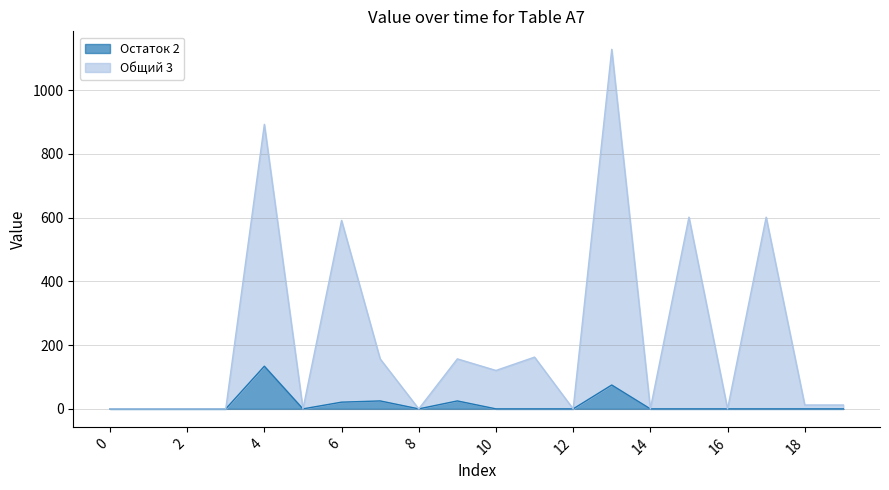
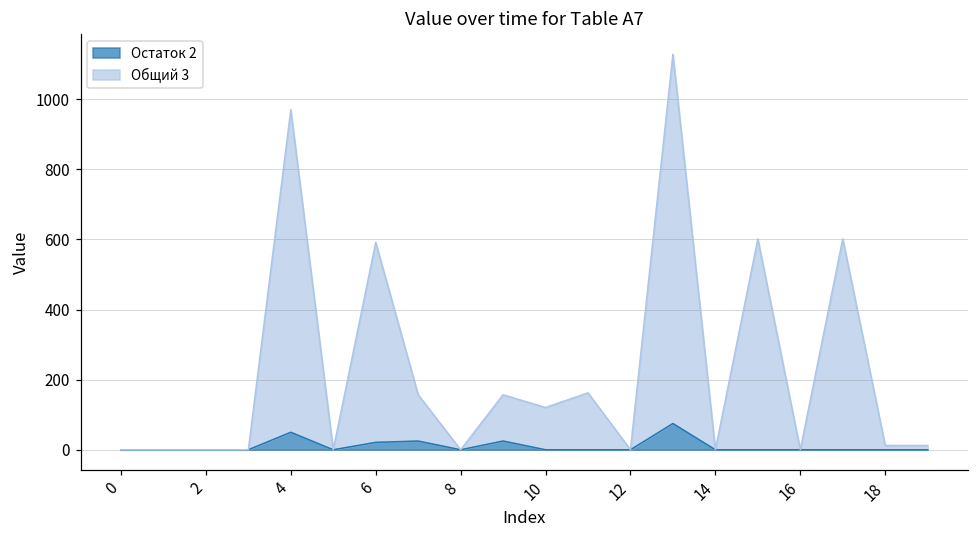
  {
    "Остаток 2": {
-     "4": 130,
+     "4": 50,
      "6": 20,
      "10": 0,
      "18": 0
    },
    "Общий 3": {
-     "4": 760,
+     "4": 920,
      "6": 570,
      "10": 120,
      "18": 10
    }
  }
